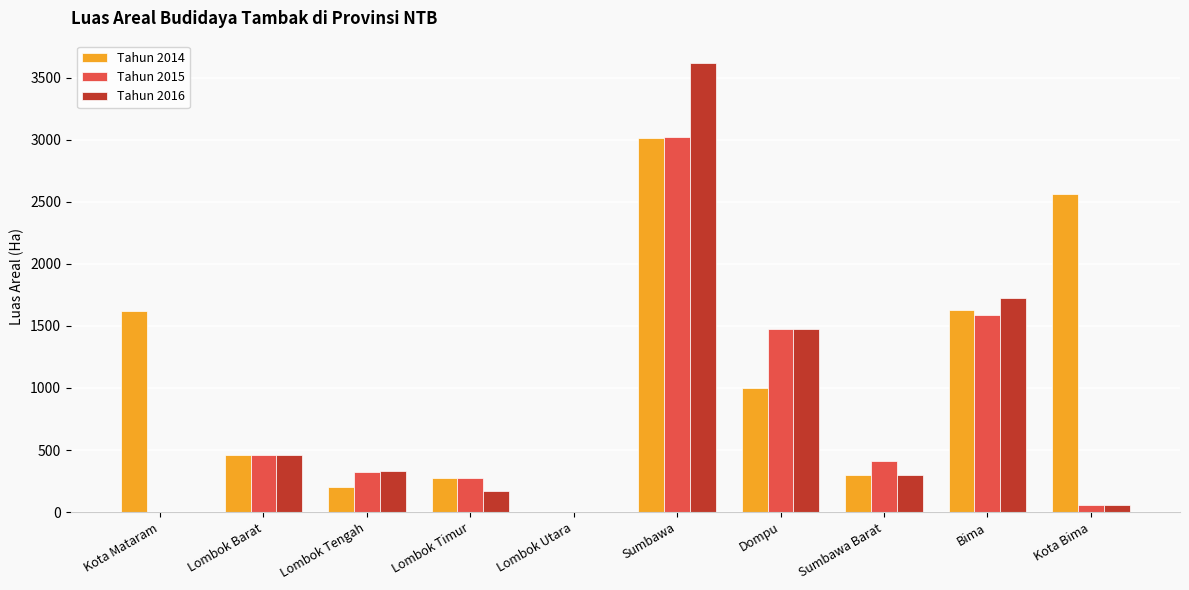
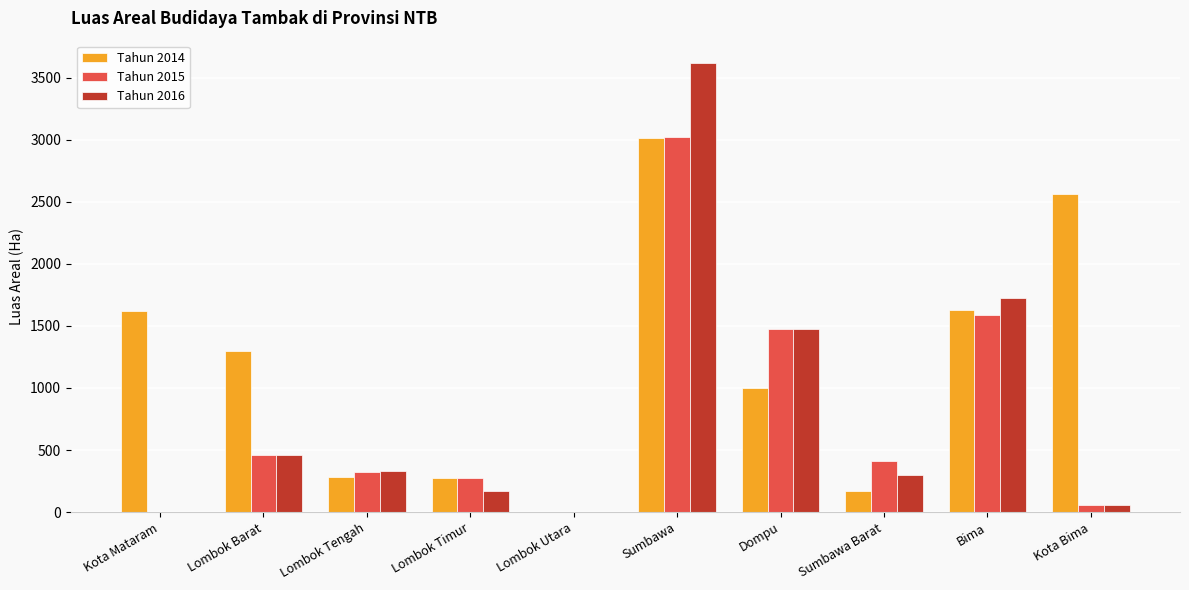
  {
    "Tahun 2014": {
      "Kota Mataram": 1620,
-     "Lombok Barat": 460,
-     "Lombok Tengah": 200,
+     "Lombok Barat": 1300,
+     "Lombok Tengah": 290,
      "Lombok Timur": 280,
      "Lombok Utara": 0,
      "Sumbawa": 3020,
      "Dompu": 1000,
-     "Sumbawa Barat": 300,
+     "Sumbawa Barat": 170,
      "Bima": 1630,
      "Kota Bima": 2560
    }
  }
